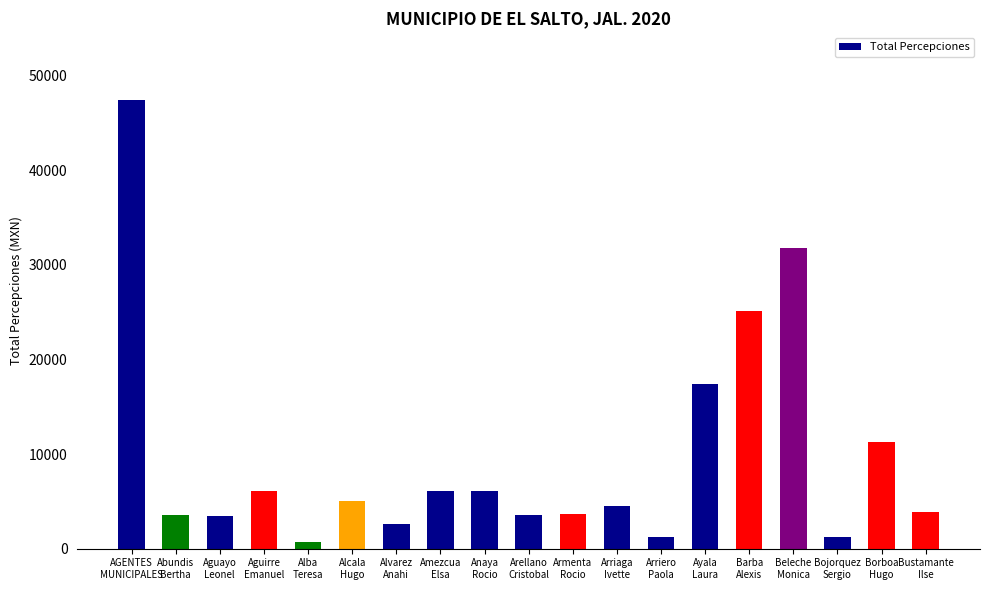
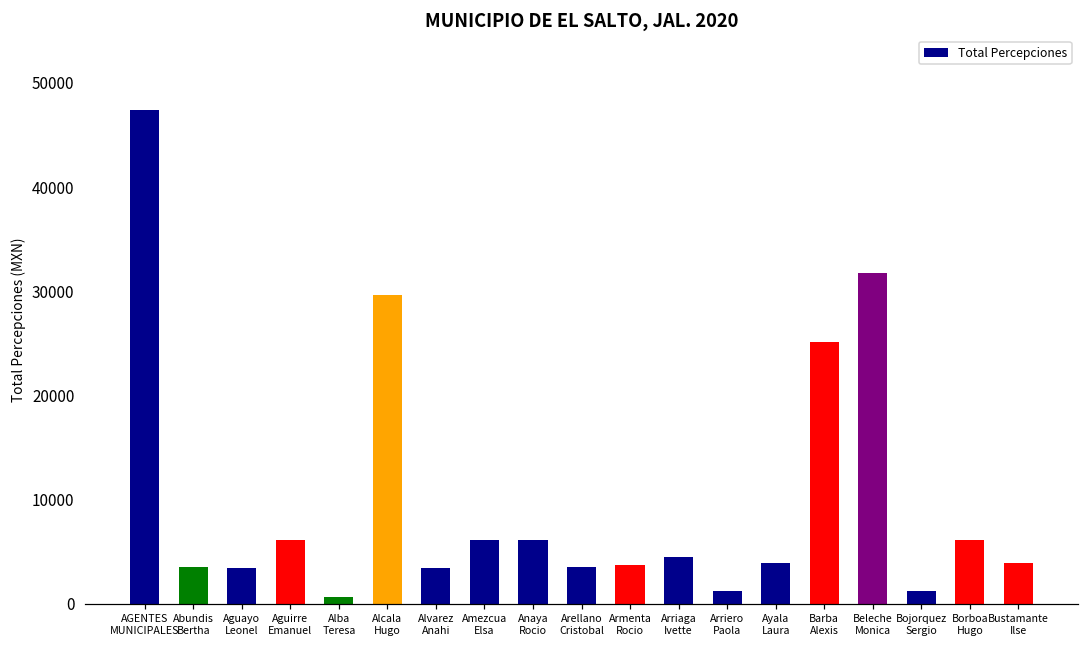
  {
    "AGENTES MUNICIPALES": 47000,
    "Aguayo Leonel": 3000,
    "Aguirre Emanuel": 6000,
    "Alba Teresa": 1000,
-   "Alcala Hugo": 5000,
-   "Alvarez Anahi": 2600,
+   "Alcala Hugo": 30000,
+   "Alvarez Anahi": 3400,
    "Amezcua Elsa": 6000,
    "Anaya Rocio": 6000,
    "Arellano Cristobal": 4000,
    "Armenta Rocio": 4000,
    "Arriaga Ivette": 4000,
    "Arriero Paola": 1000,
-   "Ayala Laura": 17000,
+   "Ayala Laura": 4000,
    "Barba Alexis": 25000,
    "Beleche Monica": 32000,
    "Bojorquez Sergio": 1000,
-   "Borboa Hugo": 11000,
+   "Borboa Hugo": 6000,
    "Bustamante Ilse": 4000
  }
